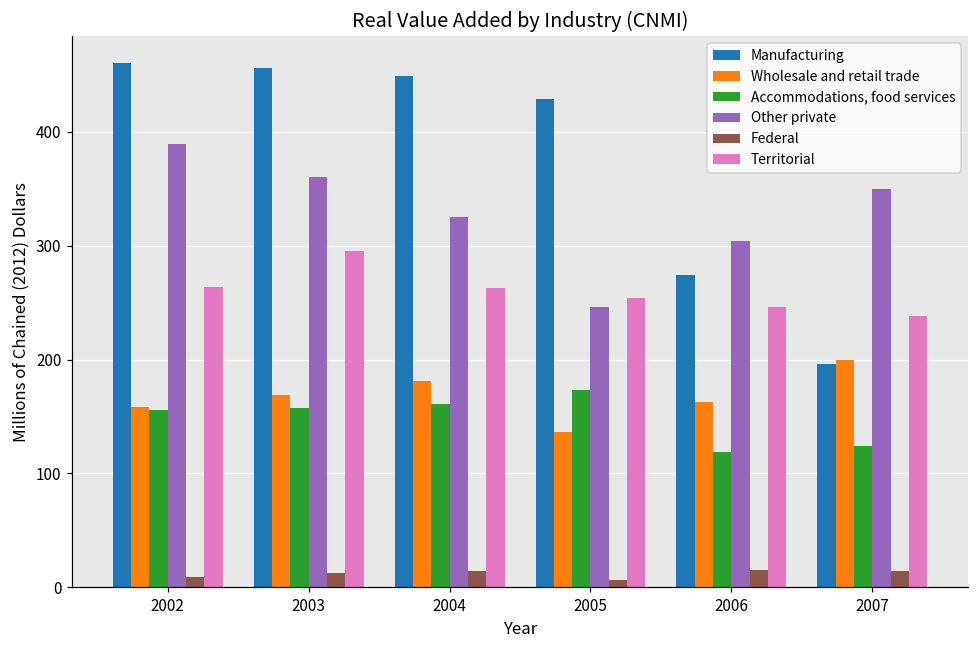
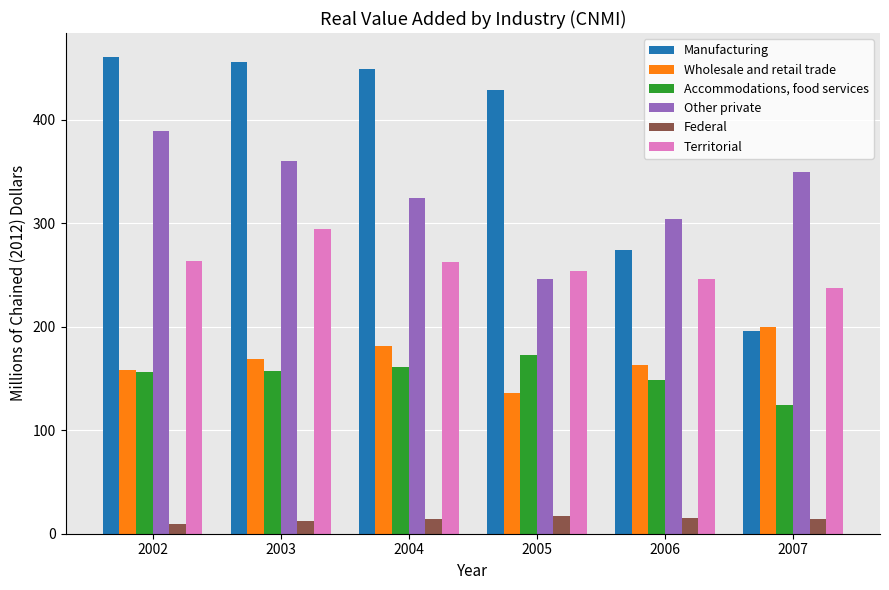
  {
    "Manufacturing": {
      "2002": 461,
      "2003": 456,
      "2004": 449,
      "2005": 429,
      "2006": 274,
      "2007": 196
    },
    "Wholesale and retail trade": {
      "2002": 158,
      "2003": 169,
      "2004": 181,
      "2005": 136,
      "2006": 163,
      "2007": 200
    },
    "Accommodations, food services": {
      "2002": 156,
      "2003": 157,
      "2004": 161,
      "2005": 173,
-     "2006": 119,
+     "2006": 149,
      "2007": 124
    },
    "Other private": {
      "2002": 389,
      "2003": 360,
      "2004": 325,
      "2005": 246,
      "2006": 304,
      "2007": 350
    },
    "Federal": {
      "2002": 9,
      "2003": 12,
      "2004": 14,
-     "2005": 6,
+     "2005": 17,
      "2006": 15,
      "2007": 14
    },
    "Territorial": {
      "2002": 264,
      "2003": 295,
      "2004": 263,
      "2005": 254,
      "2006": 246,
      "2007": 238
    }
  }
